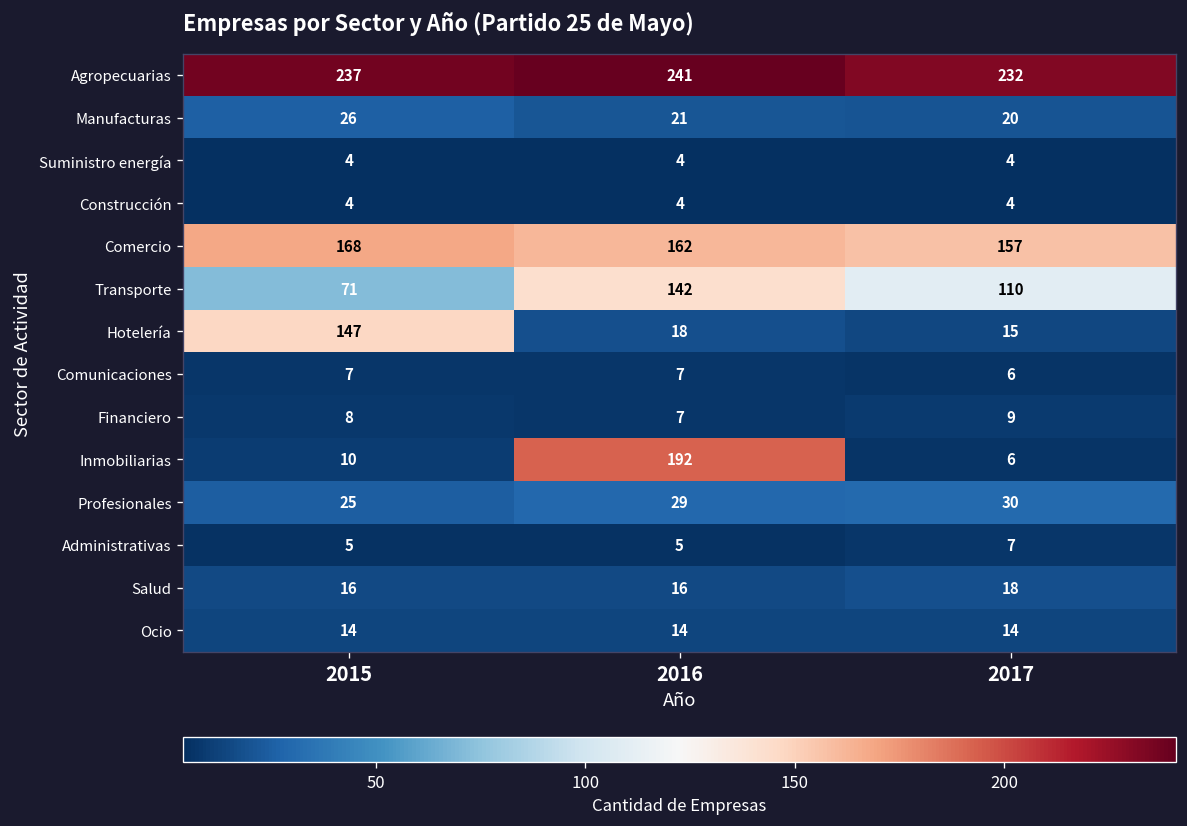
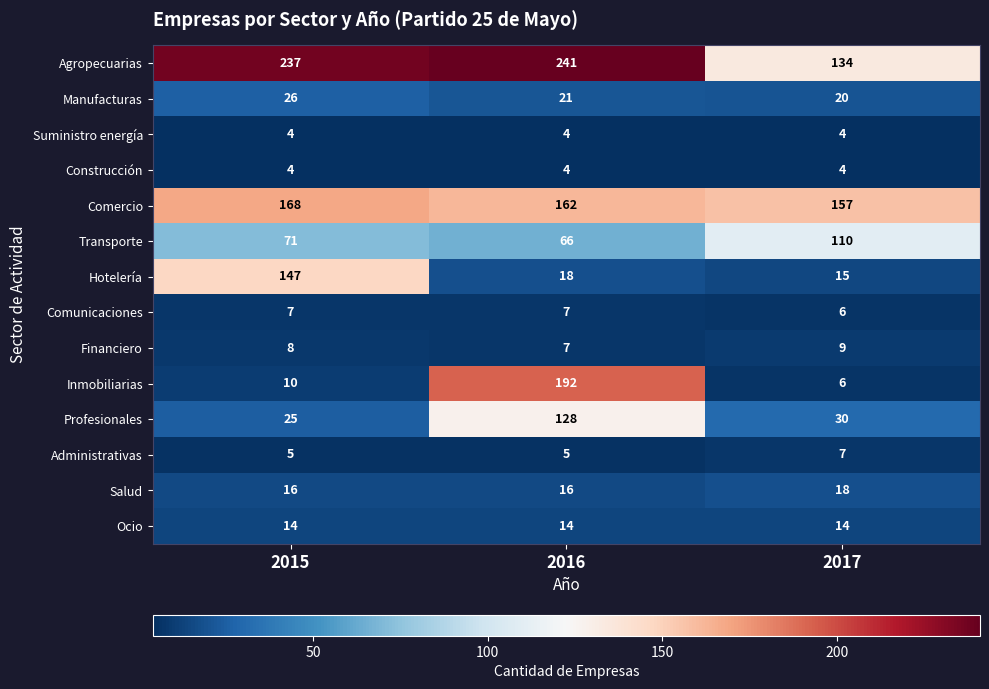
  {
    "Agropecuarias": {
      "2015": 237,
      "2016": 241,
-     "2017": 232
+     "2017": 134
    },
    "Manufacturas": {
      "2015": 26,
      "2016": 21,
      "2017": 20
    },
    "Suministro energía": {
      "2015": 4,
      "2016": 4,
      "2017": 4
    },
    "Construcción": {
      "2015": 4,
      "2016": 4,
      "2017": 4
    },
    "Comercio": {
      "2015": 168,
      "2016": 162,
      "2017": 157
    },
    "Transporte": {
      "2015": 71,
-     "2016": 142,
+     "2016": 66,
      "2017": 110
    },
    "Hotelería": {
      "2015": 147,
      "2016": 18,
      "2017": 15
    },
    "Comunicaciones": {
      "2015": 7,
      "2016": 7,
      "2017": 6
    },
    "Financiero": {
      "2015": 8,
      "2016": 7,
      "2017": 9
    },
    "Inmobiliarias": {
      "2015": 10,
      "2016": 192,
      "2017": 6
    },
    "Profesionales": {
      "2015": 25,
-     "2016": 29,
+     "2016": 128,
      "2017": 30
    },
    "Administrativas": {
      "2015": 5,
      "2016": 5,
      "2017": 7
    },
    "Salud": {
      "2015": 16,
      "2016": 16,
      "2017": 18
    },
    "Ocio": {
      "2015": 14,
      "2016": 14,
      "2017": 14
    }
  }
